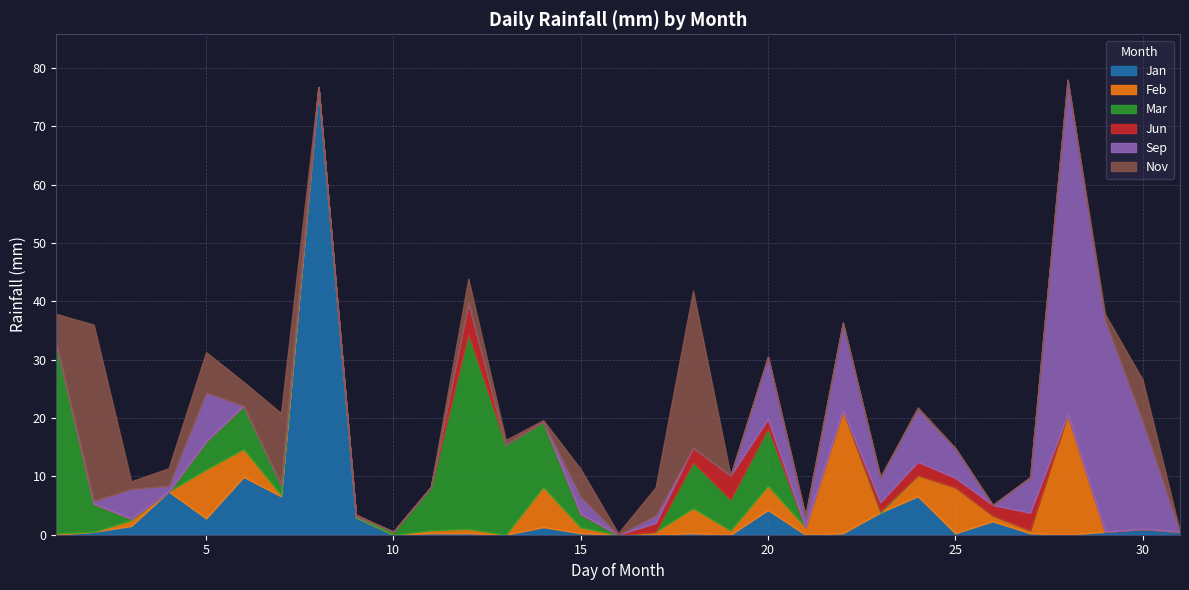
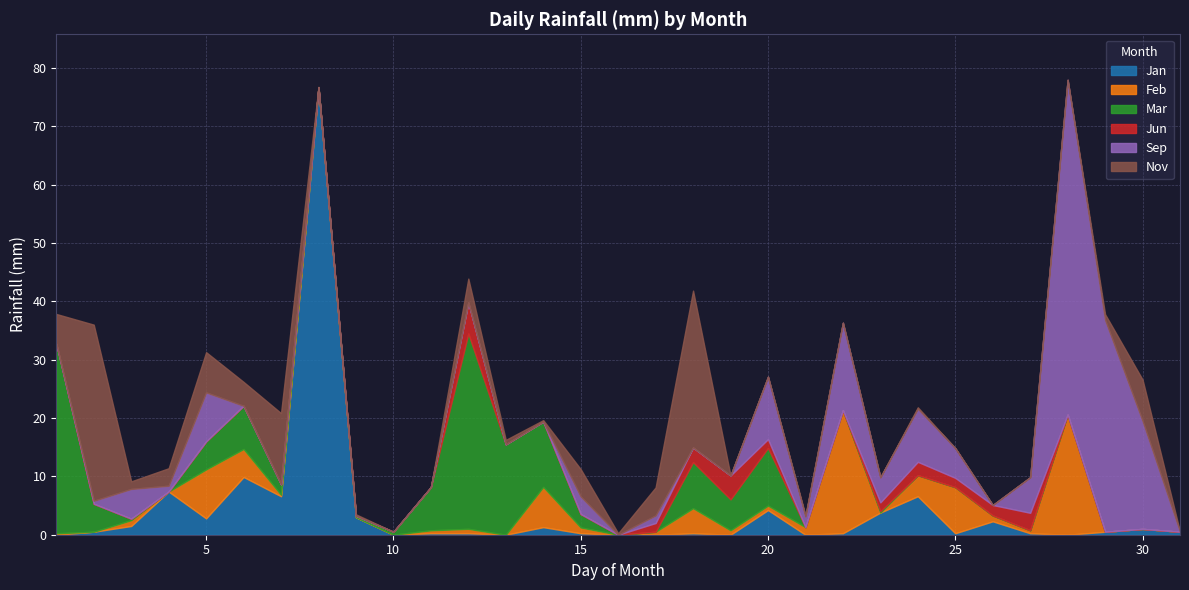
  {
    "Jan": {
      "5": 3,
      "20": 4
    },
    "Feb": {
      "5": 8,
      "15": 1,
-     "20": 4
+     "20": 1
    },
    "Mar": {
      "20": 10
    },
    "Jun": {
      "20": 2,
      "25": 2
    },
    "Sep": {
      "5": 8,
      "15": 3,
      "30": 19
    },
    "Nov": {
      "5": 7,
      "15": 5,
      "30": 7
    }
  }
